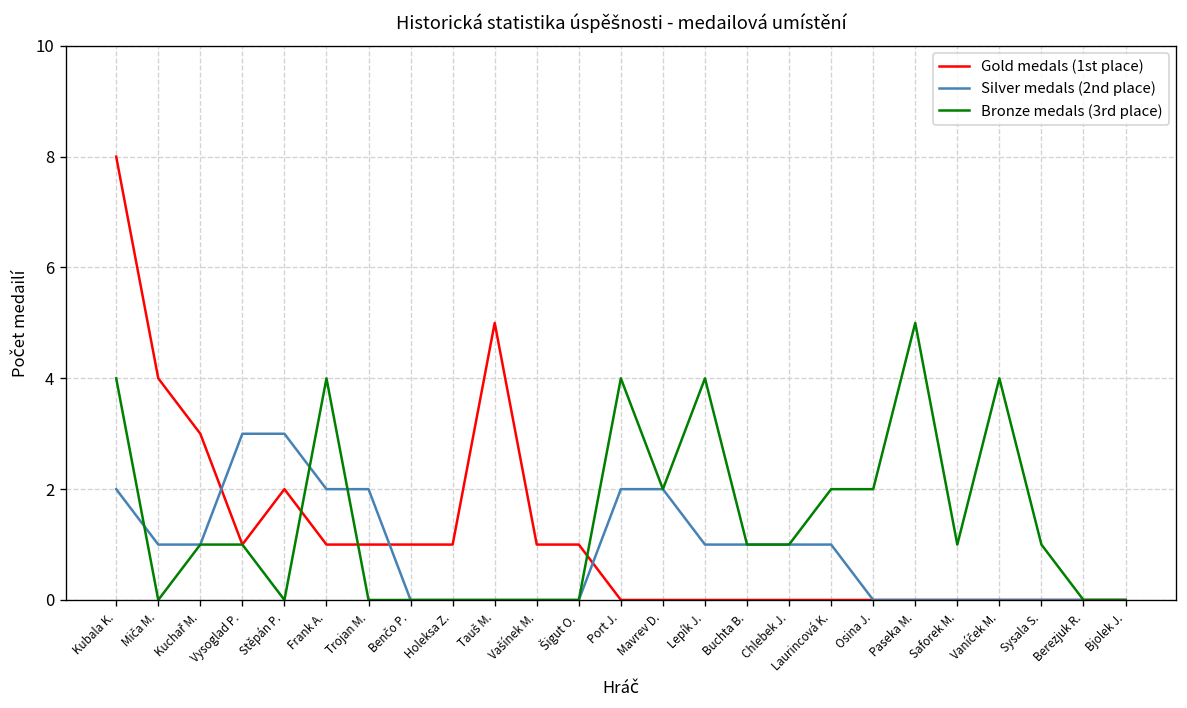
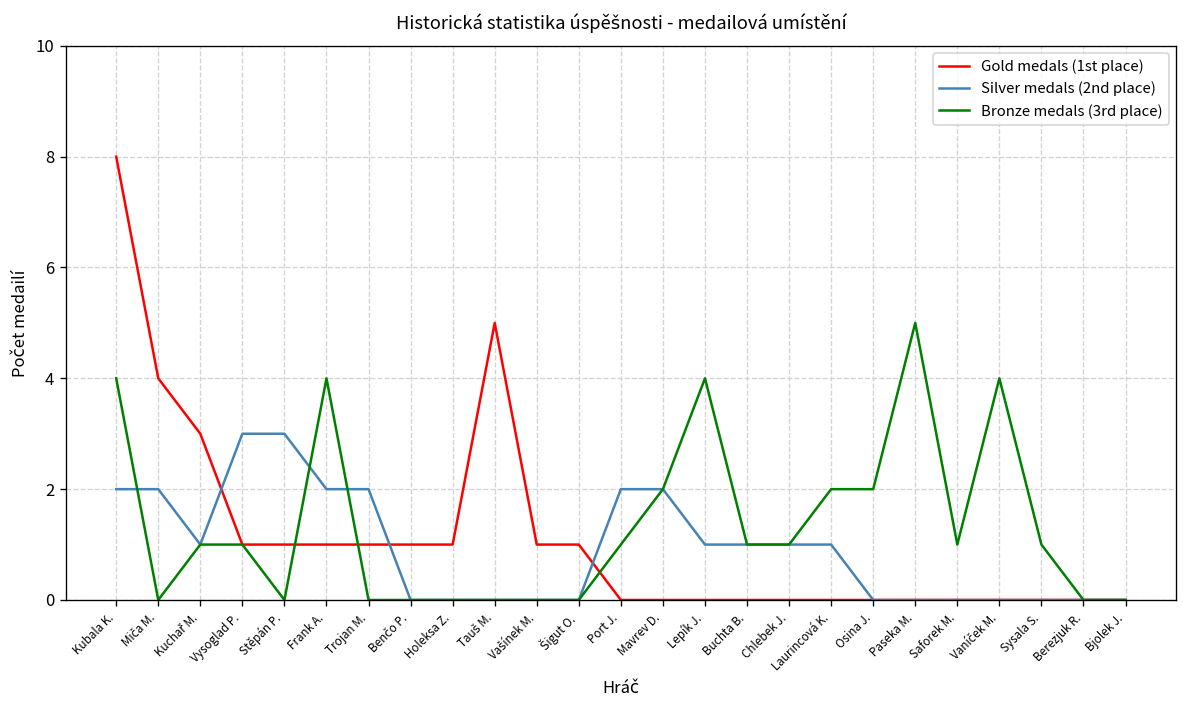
  {
    "Gold medals (1st place)": {
      "Kubala K.": 8,
      "Miča M.": 4,
      "Kuchař M.": 3,
-     "Stěpán P.": 2,
+     "Stěpán P.": 1,
      "Frank A.": 1,
      "Trojan M.": 1,
      "Benčo P.": 1,
      "Holeksa Z.": 1,
      "Tauš M.": 5,
      "Vašínek M.": 1,
      "Šigut O.": 1,
      "Port J.": 0,
      "Mavrev D.": 0,
      "Lepík J.": 0,
      "Buchta B.": 0,
      "Chlebek J.": 0,
      "Laurincová K.": 0
    },
    "Silver medals (2nd place)": {
      "Kubala K.": 2,
-     "Miča M.": 1,
+     "Miča M.": 2,
      "Vysoglad P.": 3,
      "Stěpán P.": 3,
      "Frank A.": 2,
      "Trojan M.": 2,
      "Port J.": 2,
      "Lepík J.": 1,
      "Laurincová K.": 1
    },
    "Bronze medals (3rd place)": {
      "Kubala K.": 4,
      "Miča M.": 0,
      "Stěpán P.": 0,
      "Frank A.": 4,
      "Trojan M.": 0,
-     "Port J.": 4,
+     "Port J.": 1,
      "Lepík J.": 4,
      "Laurincová K.": 2,
      "Osina J.": 2,
      "Paseka M.": 5,
      "Saforek M.": 1,
      "Vaníček M.": 4,
      "Sysala S.": 1
    }
  }
